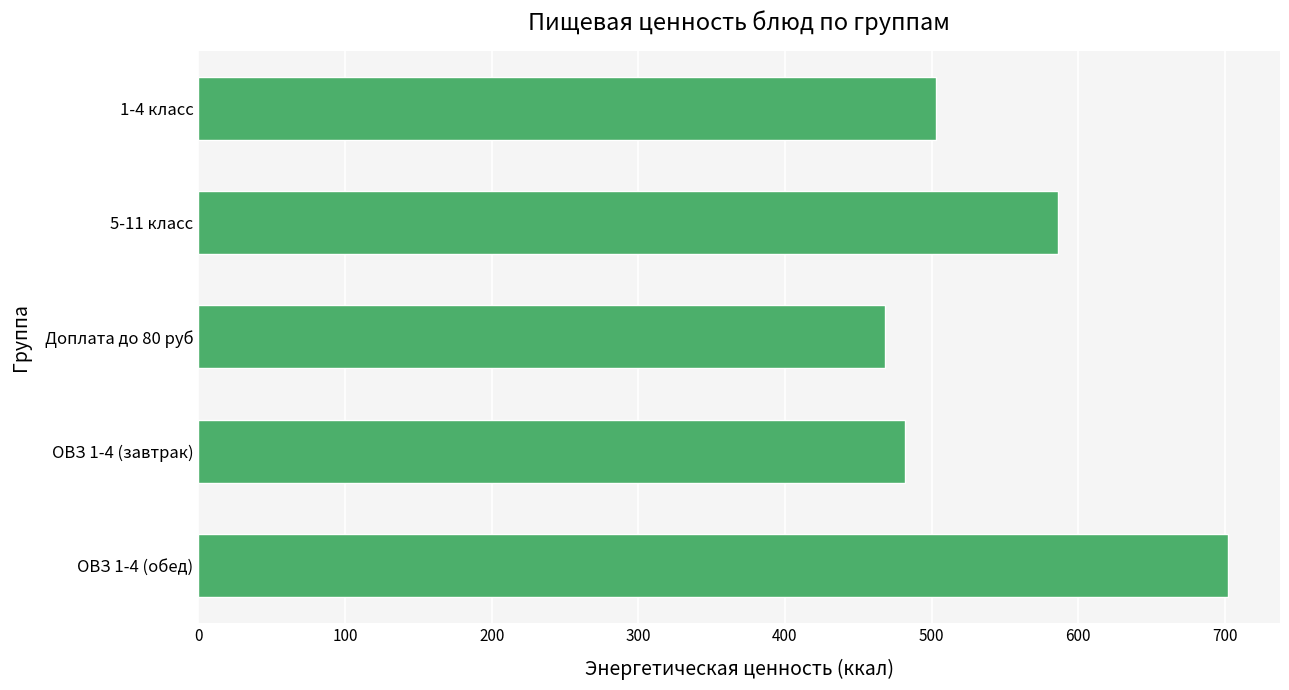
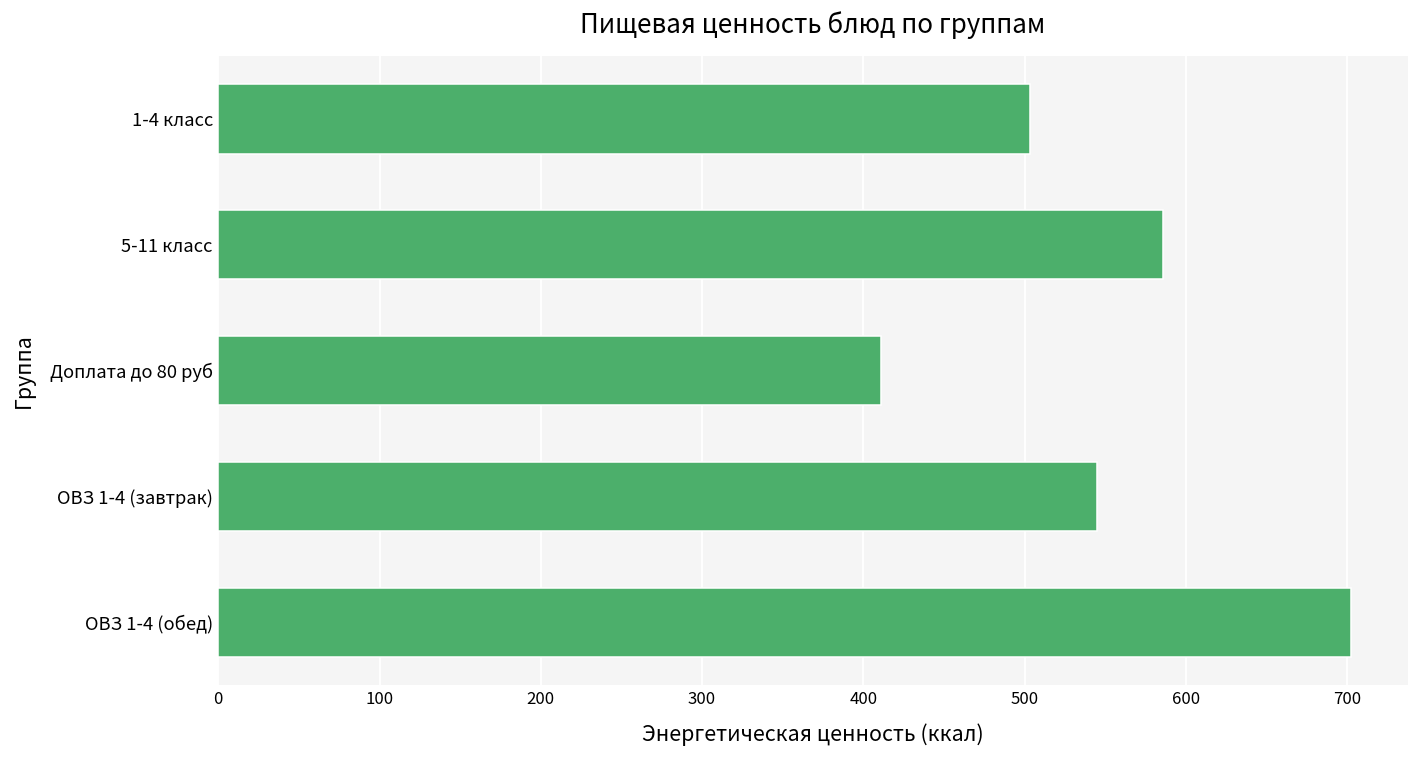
  {
    "1-4 класс": 503,
    "5-11 класс": 586,
-   "Доплата до 80 руб": 468,
-   "ОВЗ 1-4 (завтрак)": 482,
+   "Доплата до 80 руб": 411,
+   "ОВЗ 1-4 (завтрак)": 545,
    "ОВЗ 1-4 (обед)": 703
  }
